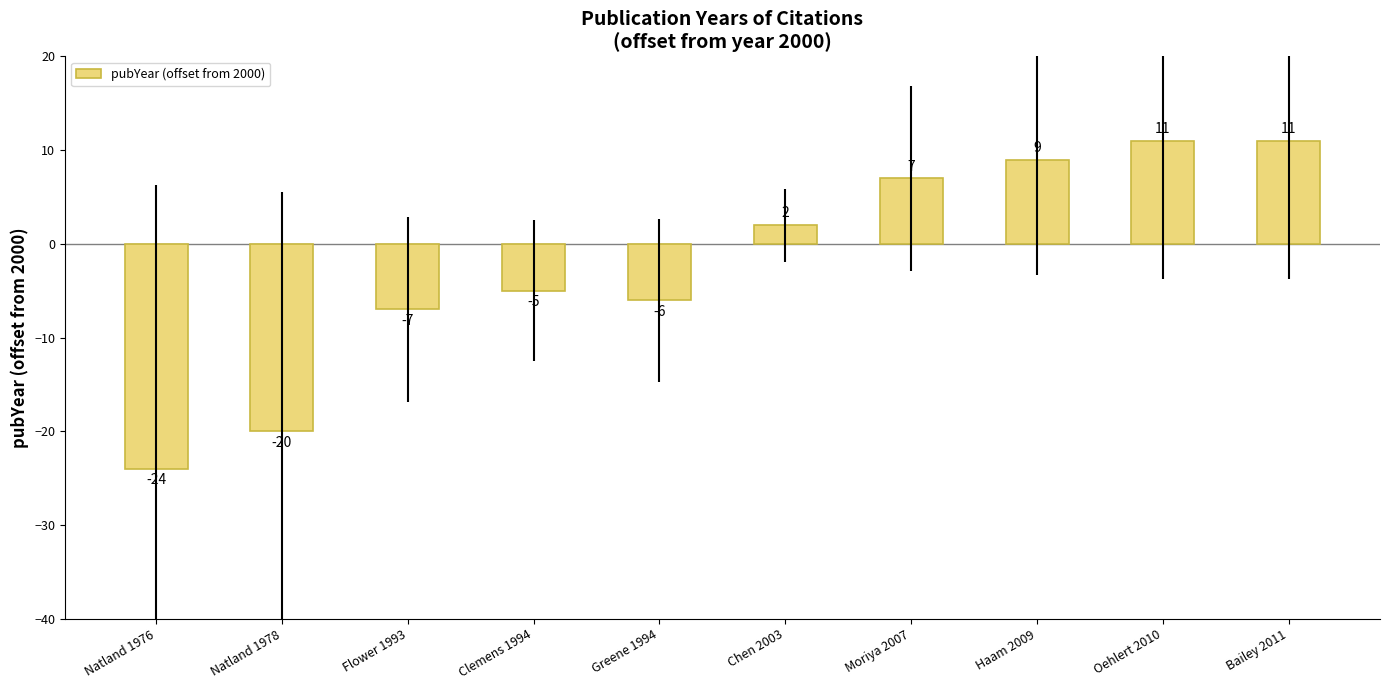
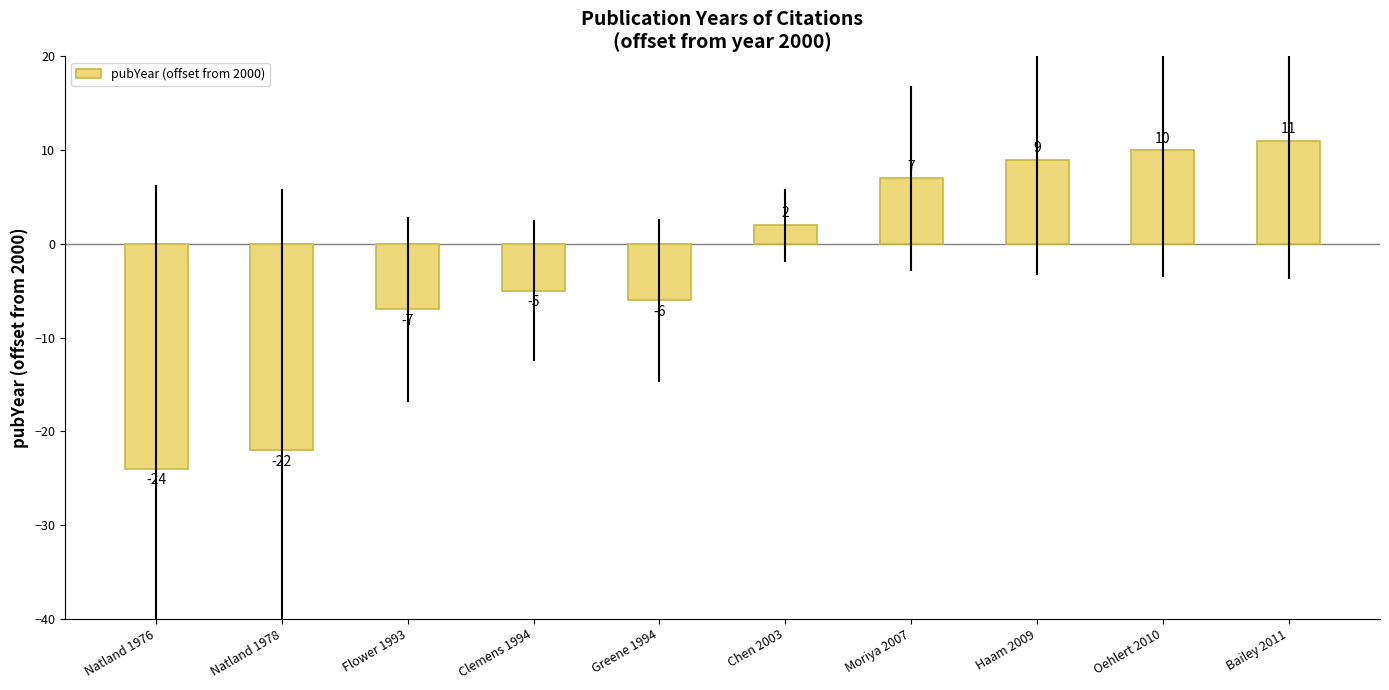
  {
    "Natland 1976": -24,
-   "Natland 1978": -20,
+   "Natland 1978": -22,
    "Flower 1993": -7,
    "Clemens 1994": -5,
    "Greene 1994": -6,
    "Chen 2003": 2,
    "Moriya 2007": 7,
    "Haam 2009": 9,
-   "Oehlert 2010": 11,
+   "Oehlert 2010": 10,
    "Bailey 2011": 11
  }
